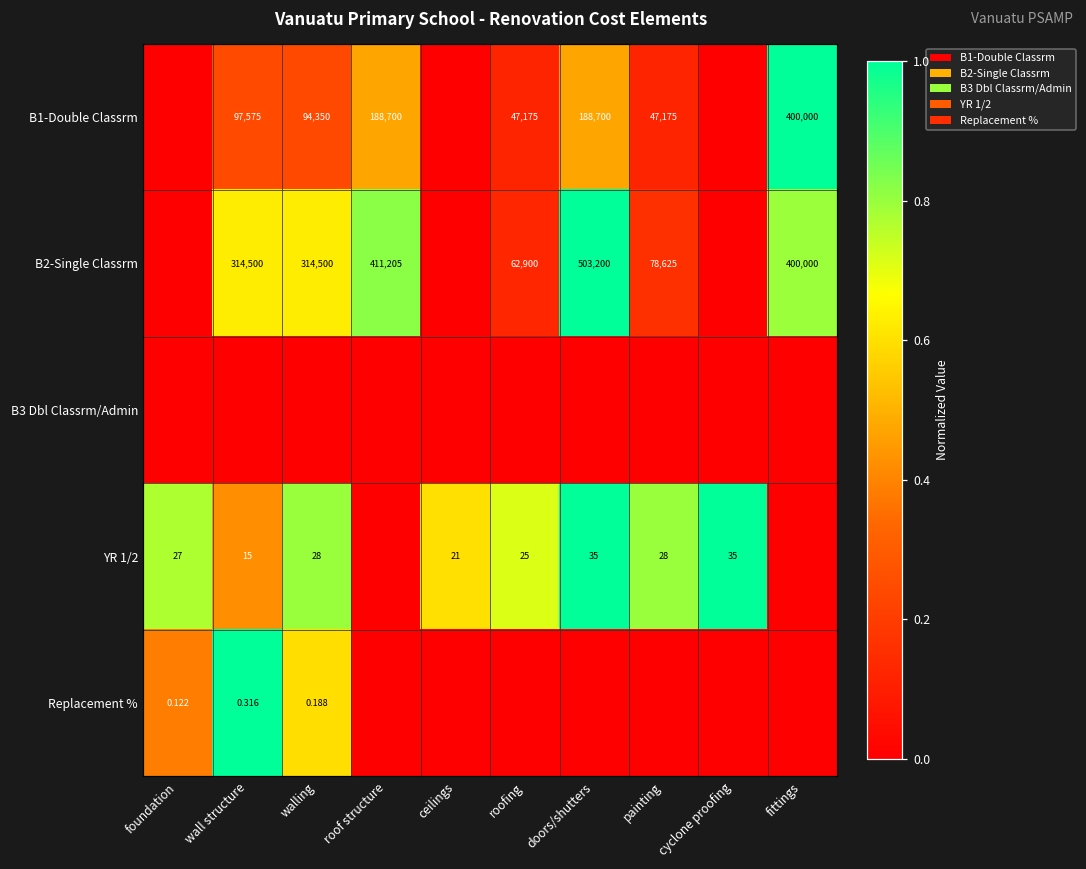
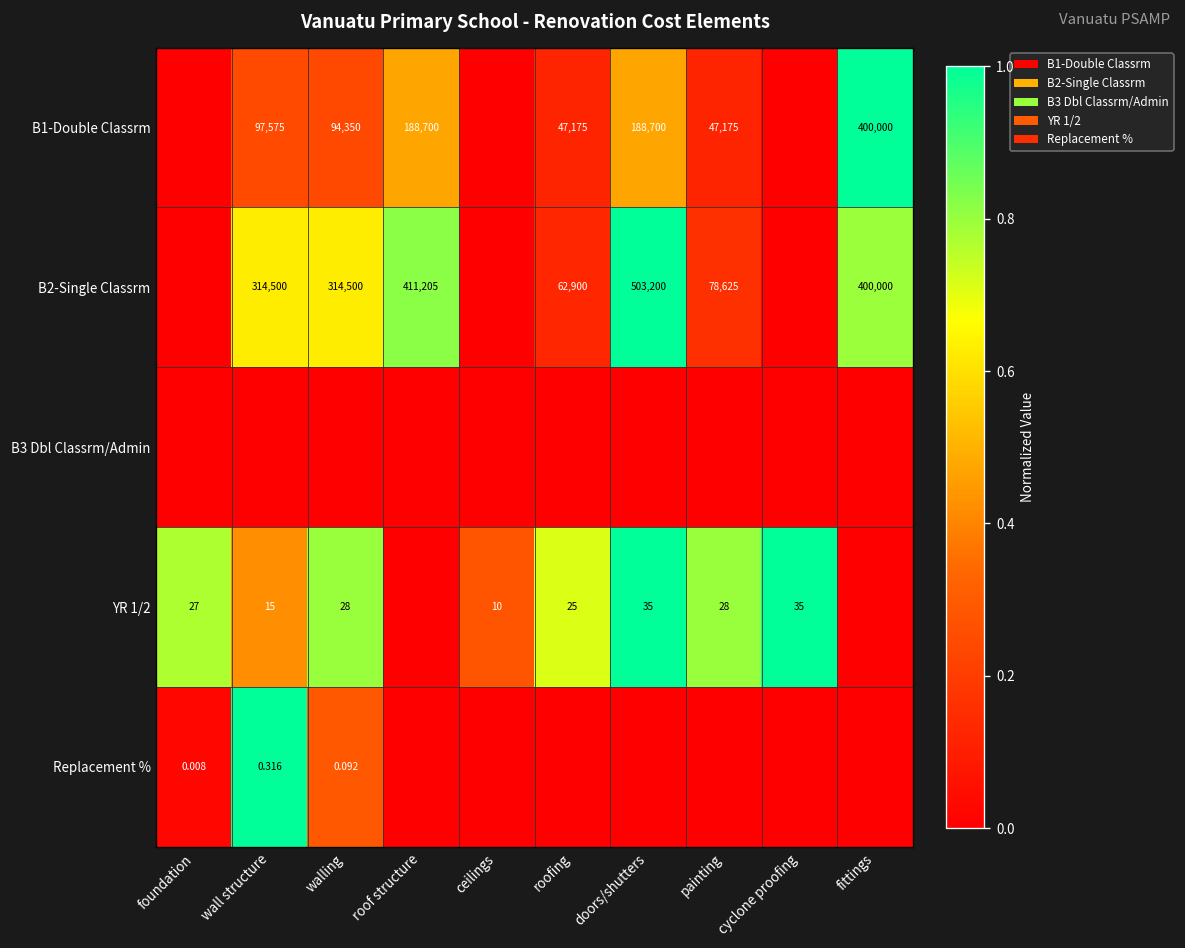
  {
    "B1-Double Classrm": {
      "wall structure": "97,575",
      "walling": "94,350",
      "roof structure": "188,700",
      "roofing": "47,175",
      "doors/shutters": "188,700",
      "painting": "47,175",
      "fittings": "400,000"
    },
    "B2-Single Classrm": {
      "wall structure": "314,500",
      "walling": "314,500",
      "roof structure": "411,205",
      "roofing": "62,900",
      "doors/shutters": "503,200",
      "painting": "78,625",
      "fittings": "400,000"
    },
    "YR 1/2": {
      "foundation": "27",
      "wall structure": "15",
      "walling": "28",
-     "ceilings": "21",
+     "ceilings": "10",
      "roofing": "25",
      "doors/shutters": "35",
      "painting": "28",
      "cyclone proofing": "35"
    },
    "Replacement %": {
-     "foundation": "0.122",
+     "foundation": "0.008",
      "wall structure": "0.316",
-     "walling": "0.188"
+     "walling": "0.092"
    }
  }
